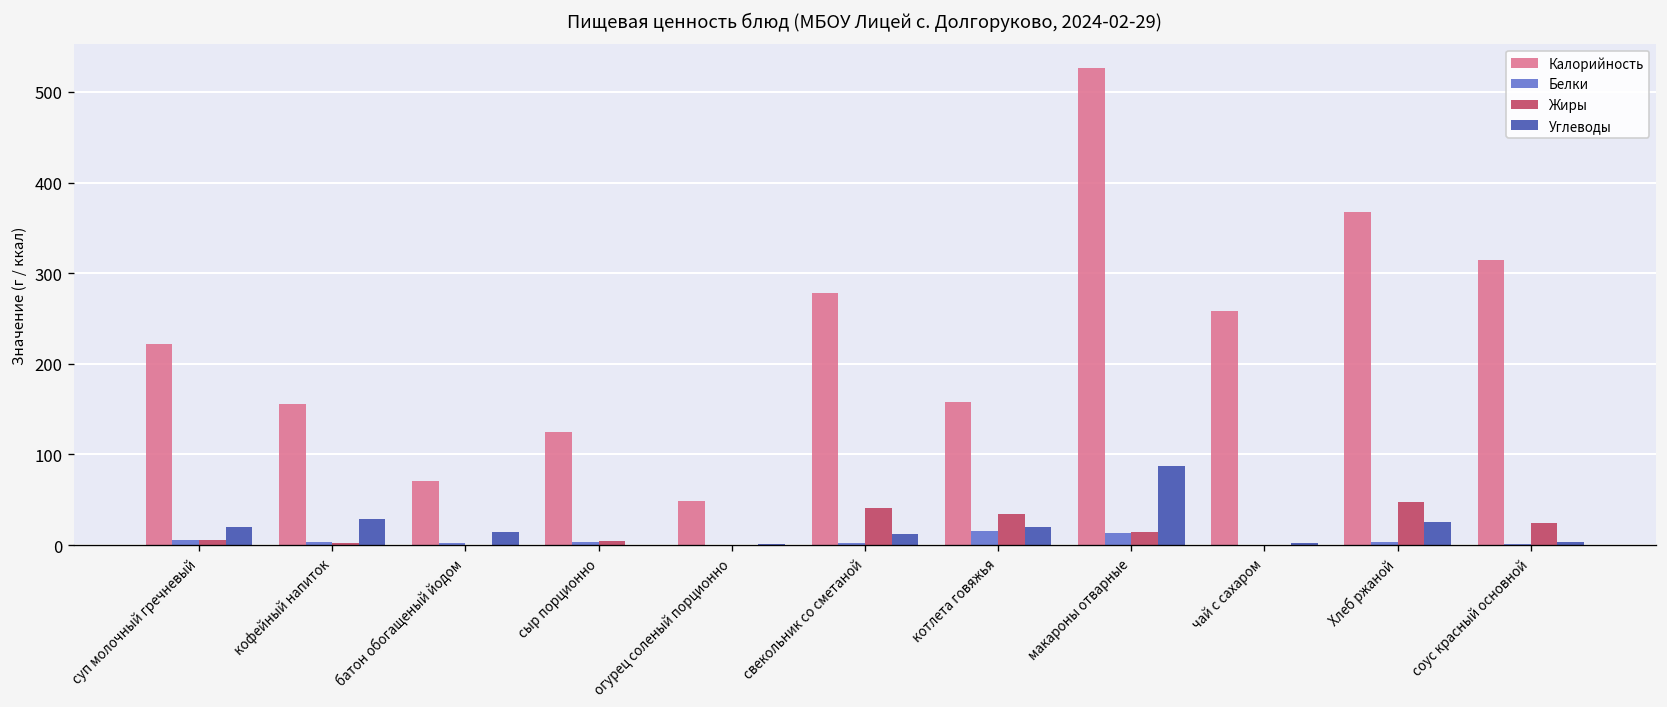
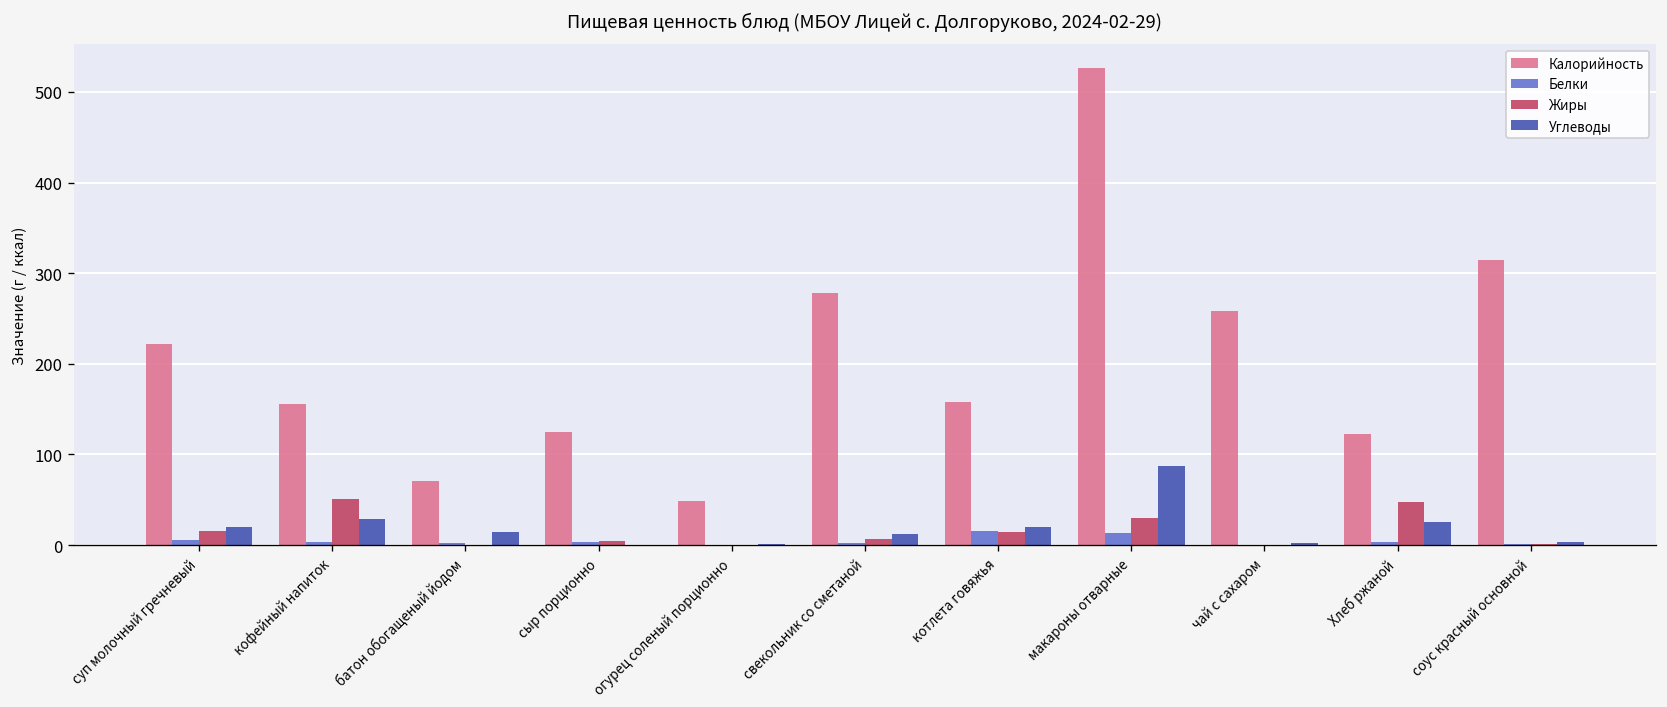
  {
    "Калорийность": {
      "суп молочный гречневый": 220,
      "кофейный напиток": 160,
      "батон обогащеный йодом": 70,
      "сыр порционно": 120,
      "огурец соленый порционно": 50,
      "свекольник со сметаной": 280,
      "котлета говяжья": 160,
      "макароны отварные": 530,
      "чай с сахаром": 260,
-     "Хлеб ржаной": 370,
+     "Хлеб ржаной": 120,
      "соус красный основной": 320
    },
    "Жиры": {
-     "суп молочный гречневый": 10,
-     "кофейный напиток": 0,
+     "суп молочный гречневый": 20,
+     "кофейный напиток": 50,
      "сыр порционно": 0,
-     "свекольник со сметаной": 40,
-     "котлета говяжья": 30,
-     "макароны отварные": 10,
+     "свекольник со сметаной": 10,
+     "котлета говяжья": 10,
+     "макароны отварные": 30,
      "Хлеб ржаной": 50,
-     "соус красный основной": 20
+     "соус красный основной": 0
    }
  }
